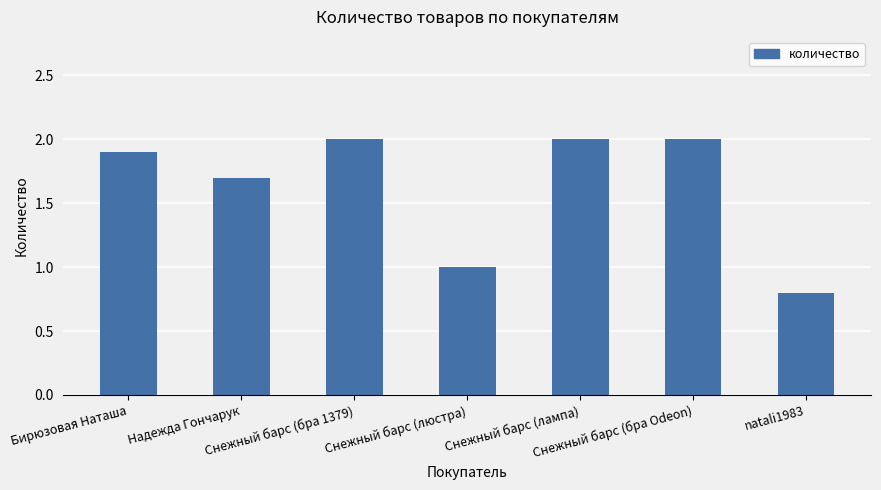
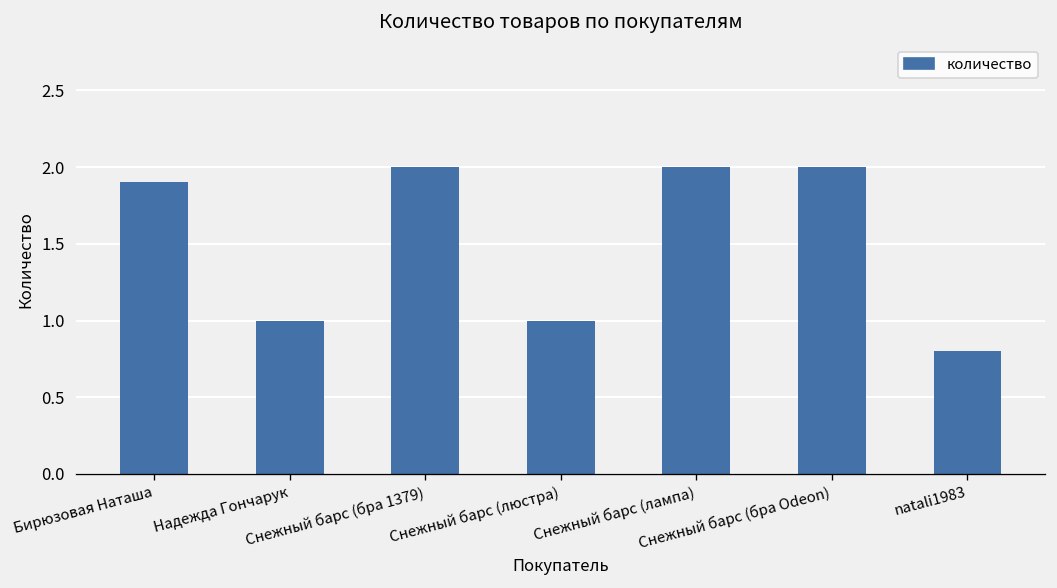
  {
    "Бирюзовая Наташа": 1.9,
-   "Надежда Гончарук": 1.7,
+   "Надежда Гончарук": 1.0,
    "Снежный барс (бра 1379)": 2.0,
    "Снежный барс (люстра)": 1.0,
    "Снежный барс (лампа)": 2.0,
    "Снежный барс (бра Odeon)": 2.0,
    "natali1983": 0.8
  }
